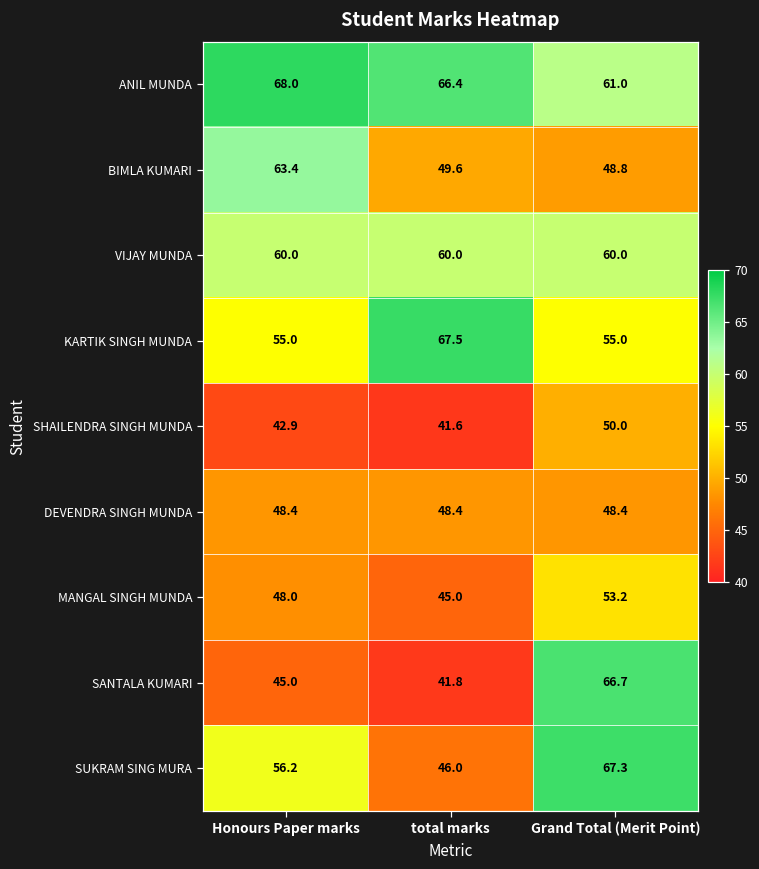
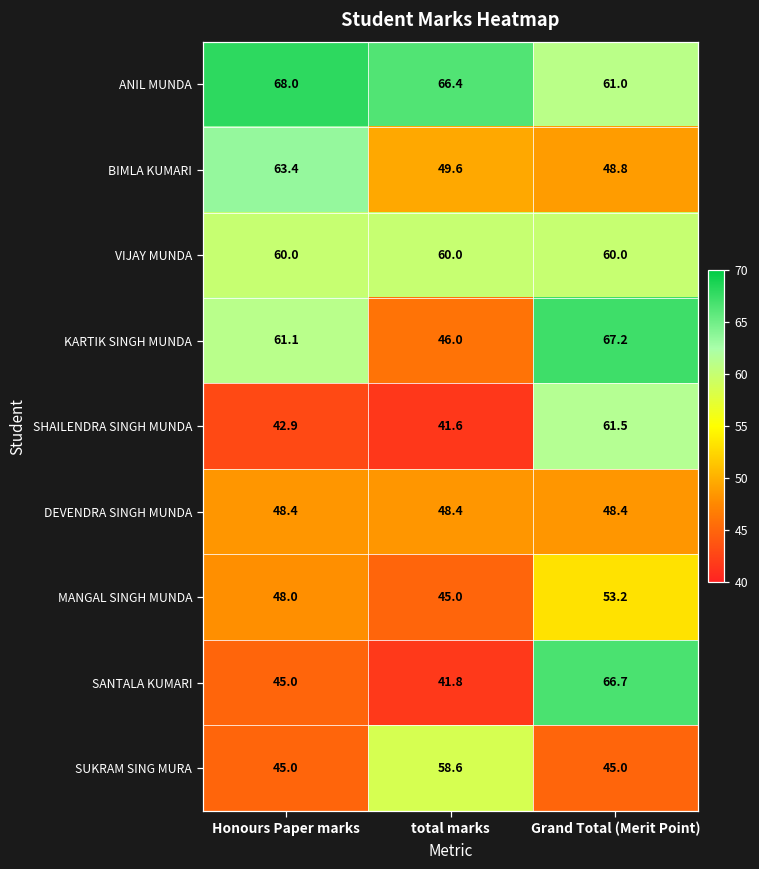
  {
    "ANIL MUNDA": {
      "Honours Paper marks": 68.0,
      "total marks": 66.4,
      "Grand Total (Merit Point)": 61.0
    },
    "BIMLA KUMARI": {
      "Honours Paper marks": 63.4,
      "total marks": 49.6,
      "Grand Total (Merit Point)": 48.8
    },
    "VIJAY MUNDA": {
      "Honours Paper marks": 60.0,
      "total marks": 60.0,
      "Grand Total (Merit Point)": 60.0
    },
    "KARTIK SINGH MUNDA": {
-     "Honours Paper marks": 55.0,
-     "total marks": 67.5,
-     "Grand Total (Merit Point)": 55.0
+     "Honours Paper marks": 61.1,
+     "total marks": 46.0,
+     "Grand Total (Merit Point)": 67.2
    },
    "SHAILENDRA SINGH MUNDA": {
      "Honours Paper marks": 42.9,
      "total marks": 41.6,
-     "Grand Total (Merit Point)": 50.0
+     "Grand Total (Merit Point)": 61.5
    },
    "DEVENDRA SINGH MUNDA": {
      "Honours Paper marks": 48.4,
      "total marks": 48.4,
      "Grand Total (Merit Point)": 48.4
    },
    "MANGAL SINGH MUNDA": {
      "Honours Paper marks": 48.0,
      "total marks": 45.0,
      "Grand Total (Merit Point)": 53.2
    },
    "SANTALA KUMARI": {
      "Honours Paper marks": 45.0,
      "total marks": 41.8,
      "Grand Total (Merit Point)": 66.7
    },
    "SUKRAM SING MURA": {
-     "Honours Paper marks": 56.2,
-     "total marks": 46.0,
-     "Grand Total (Merit Point)": 67.3
+     "Honours Paper marks": 45.0,
+     "total marks": 58.6,
+     "Grand Total (Merit Point)": 45.0
    }
  }
